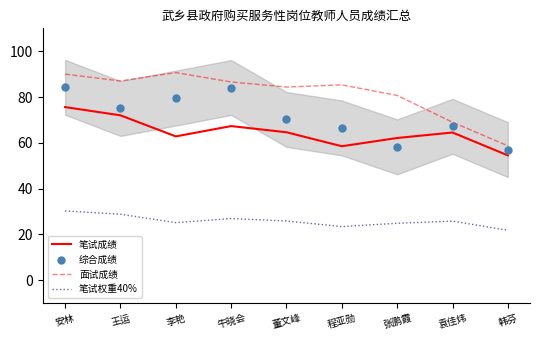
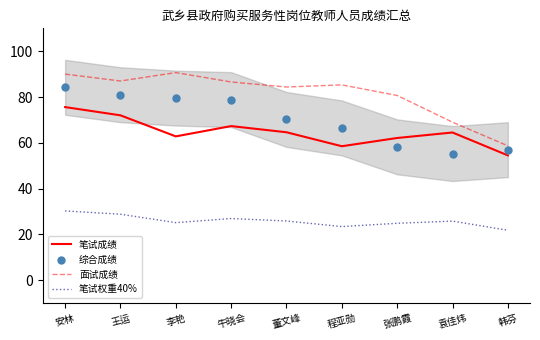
  {
    "综合成绩": {
-     "王运": 75,
-     "牛晓会": 84,
-     "袁佳炜": 67
+     "王运": 81,
+     "牛晓会": 79,
+     "袁佳炜": 55
    },
    "笔试权重40%": {
      "安林": 30,
      "王运": 29,
      "李艳": 25,
      "牛晓会": 27,
      "董文峰": 26,
      "程亚勋": 23,
      "张鹏霞": 25,
      "袁佳炜": 26,
      "韩芬": 22
    }
  }
